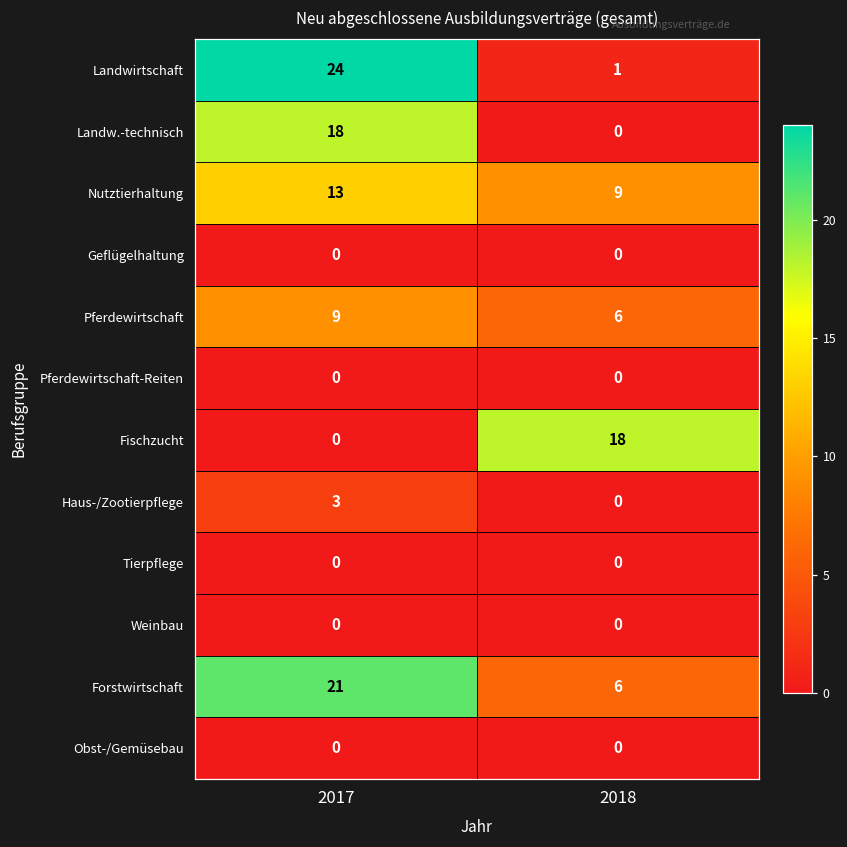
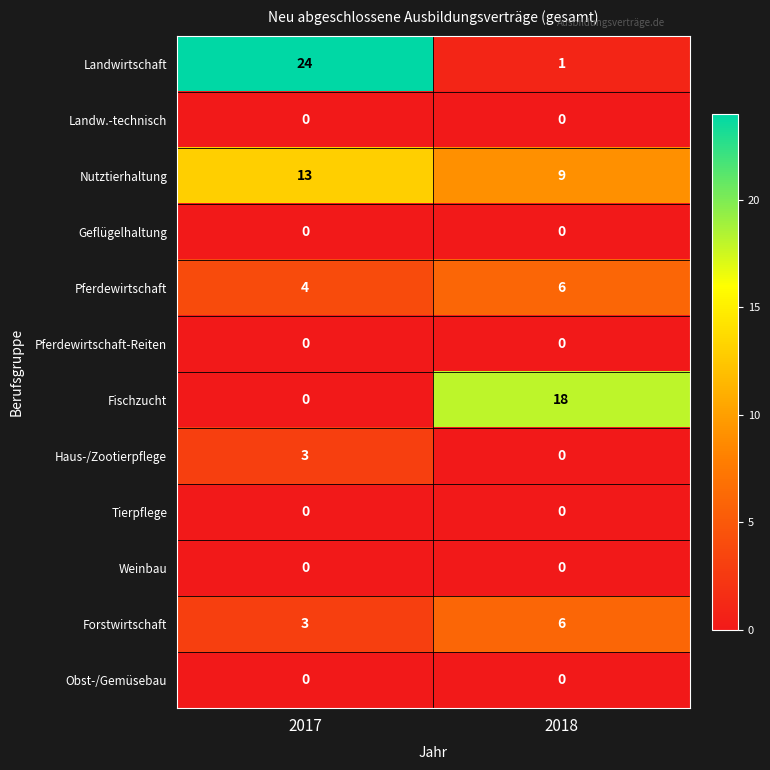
  {
    "Landwirtschaft": {
      "2017": 24,
      "2018": 1
    },
    "Landw.-technisch": {
-     "2017": 18,
+     "2017": 0,
      "2018": 0
    },
    "Nutztierhaltung": {
      "2017": 13,
      "2018": 9
    },
    "Geflügelhaltung": {
      "2017": 0,
      "2018": 0
    },
    "Pferdewirtschaft": {
-     "2017": 9,
+     "2017": 4,
      "2018": 6
    },
    "Pferdewirtschaft-Reiten": {
      "2017": 0,
      "2018": 0
    },
    "Fischzucht": {
      "2017": 0,
      "2018": 18
    },
    "Haus-/Zootierpflege": {
      "2017": 3,
      "2018": 0
    },
    "Tierpflege": {
      "2017": 0,
      "2018": 0
    },
    "Weinbau": {
      "2017": 0,
      "2018": 0
    },
    "Forstwirtschaft": {
-     "2017": 21,
+     "2017": 3,
      "2018": 6
    },
    "Obst-/Gemüsebau": {
      "2017": 0,
      "2018": 0
    }
  }
